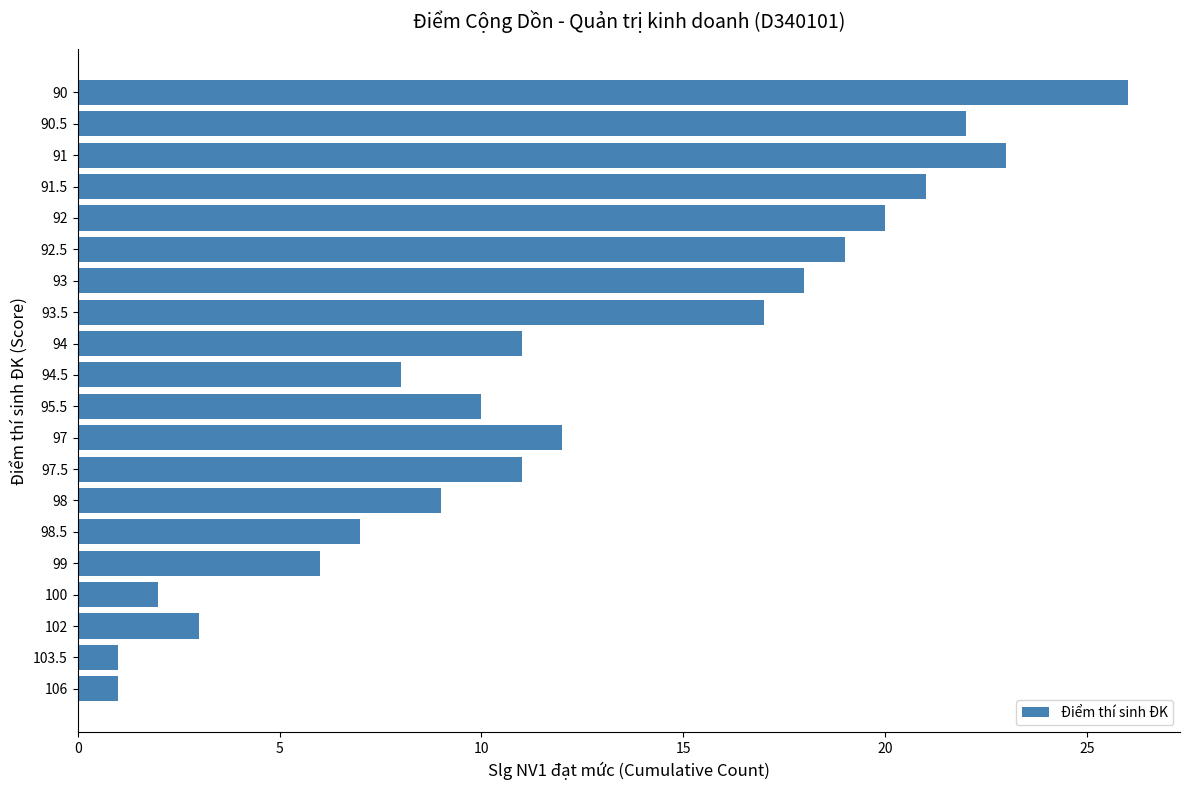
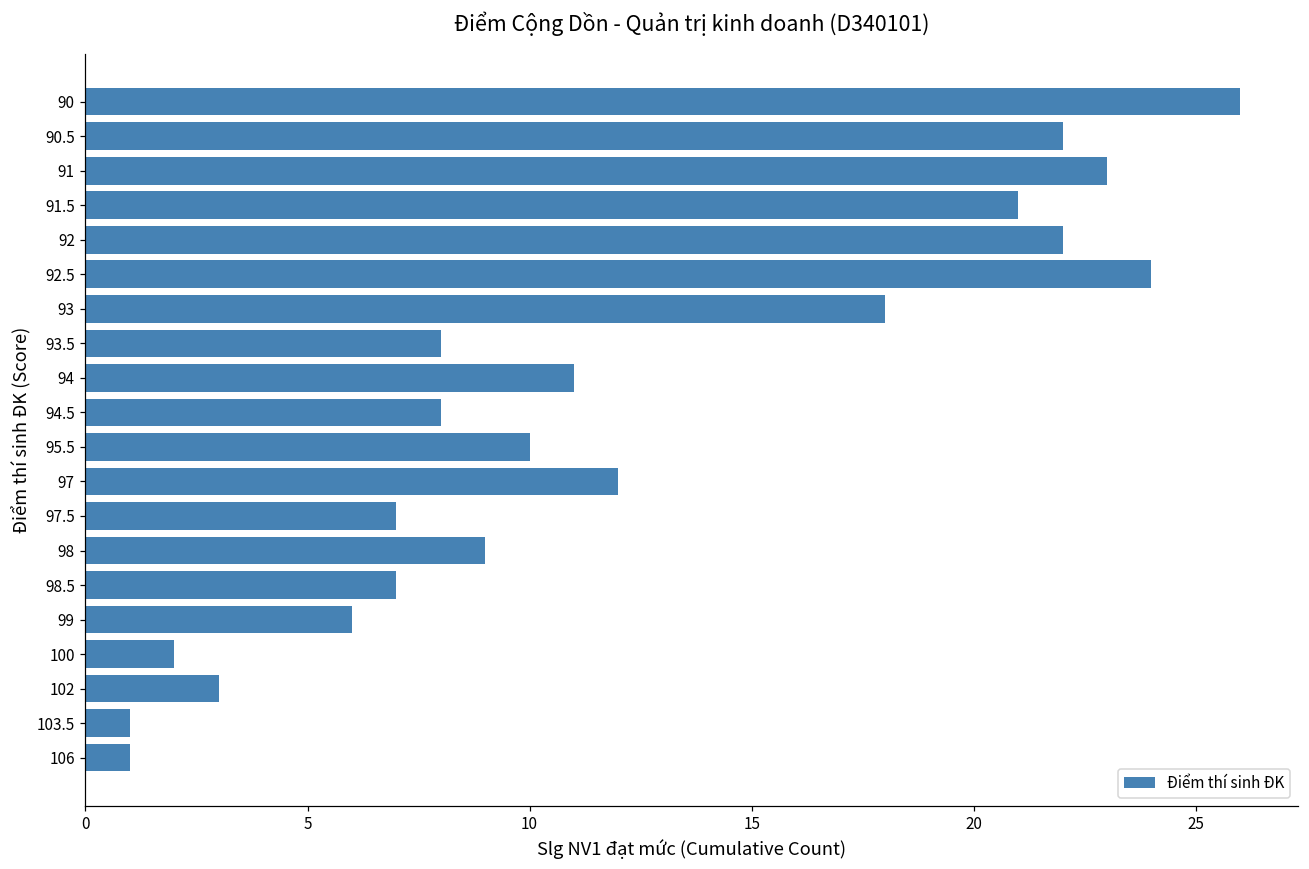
  {
    "90": 26,
    "90.5": 22,
    "91": 23,
    "91.5": 21,
-   "92": 20,
-   "92.5": 19,
+   "92": 22,
+   "92.5": 24,
    "93": 18,
-   "93.5": 17,
+   "93.5": 8,
    "94": 11,
    "94.5": 8,
    "95.5": 10,
    "97": 12,
-   "97.5": 11,
+   "97.5": 7,
    "98": 9,
    "98.5": 7,
    "99": 6,
    "100": 2,
    "102": 3,
    "103.5": 1,
    "106": 1
  }
